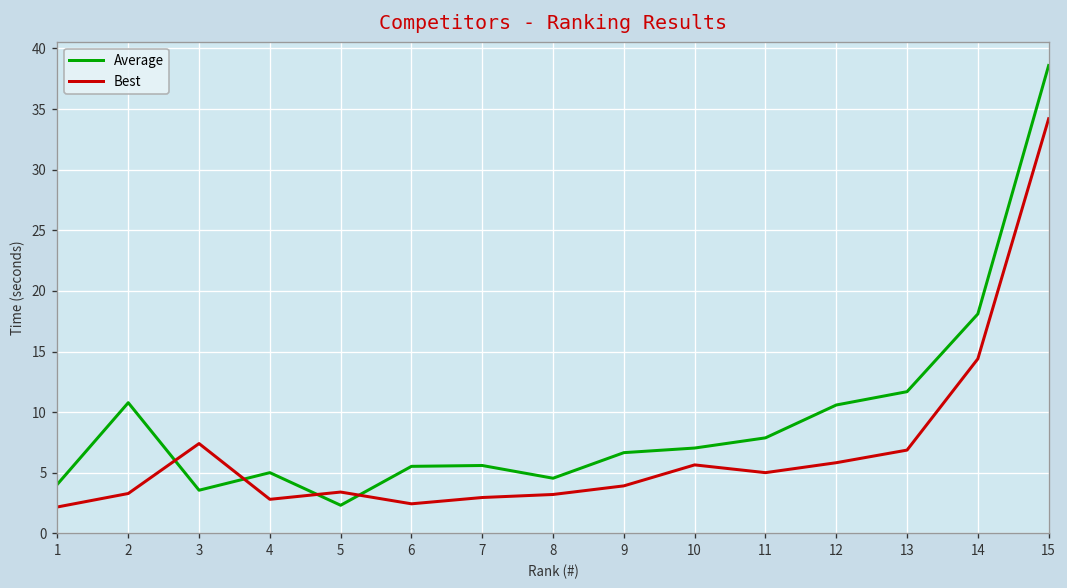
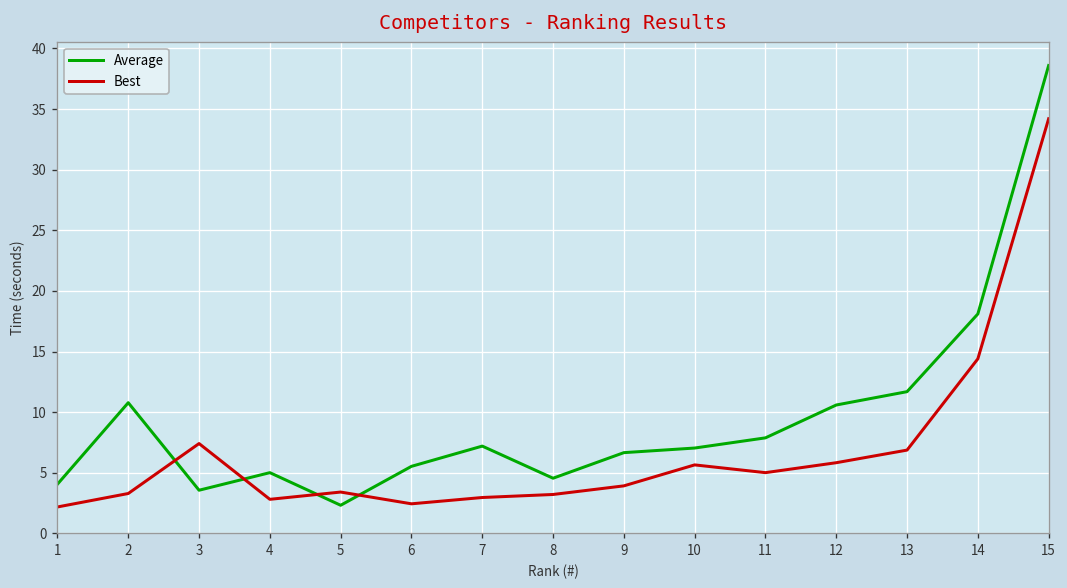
  {
    "Average": {
      "1": 4.1,
      "2": 10.8,
      "3": 3.6,
      "4": 5.0,
      "5": 2.3,
      "6": 5.5,
-     "7": 5.6,
+     "7": 7.2,
      "8": 4.6,
      "9": 6.7,
      "10": 7.0,
      "11": 7.9,
      "12": 10.6,
      "13": 11.7,
      "14": 18.1,
      "15": 38.6
    },
    "Best": {
      "1": 2.2,
      "2": 3.3,
      "3": 7.4,
      "4": 2.8,
      "5": 3.4,
      "6": 2.4,
      "7": 3.0,
      "8": 3.2,
      "9": 3.9,
      "10": 5.7,
      "11": 5.0,
      "12": 5.8,
      "13": 6.9,
      "14": 14.4,
      "15": 34.2
    }
  }
